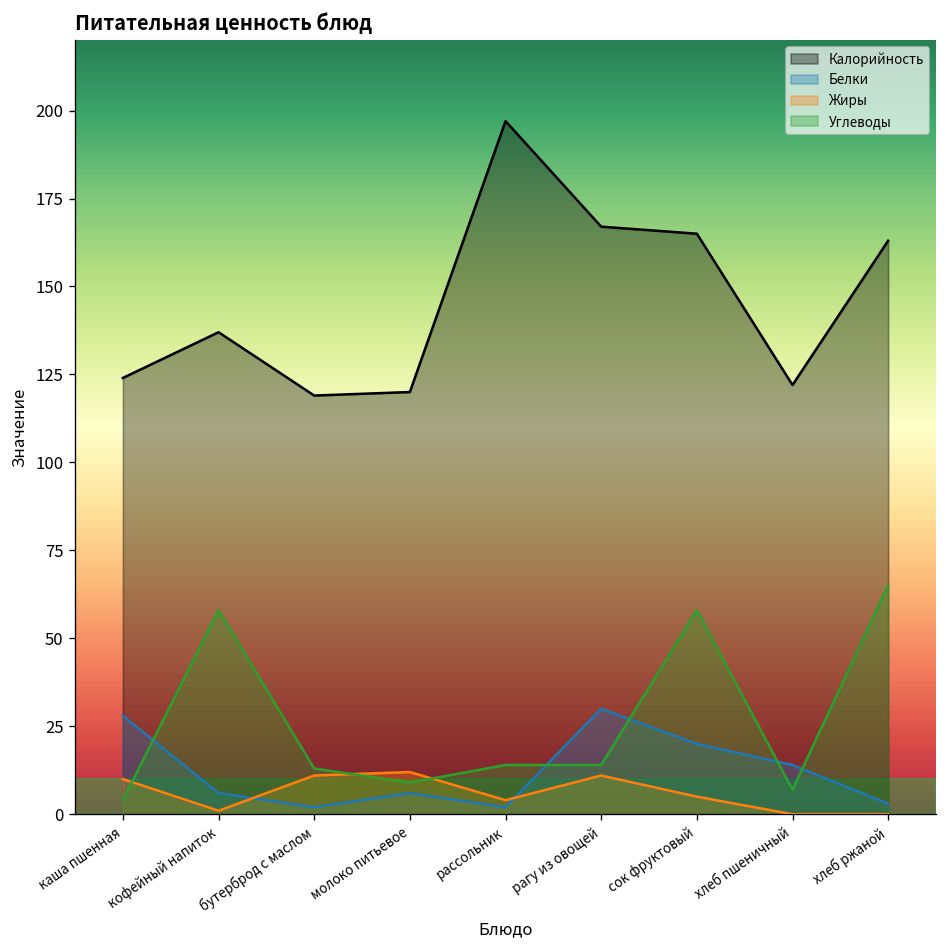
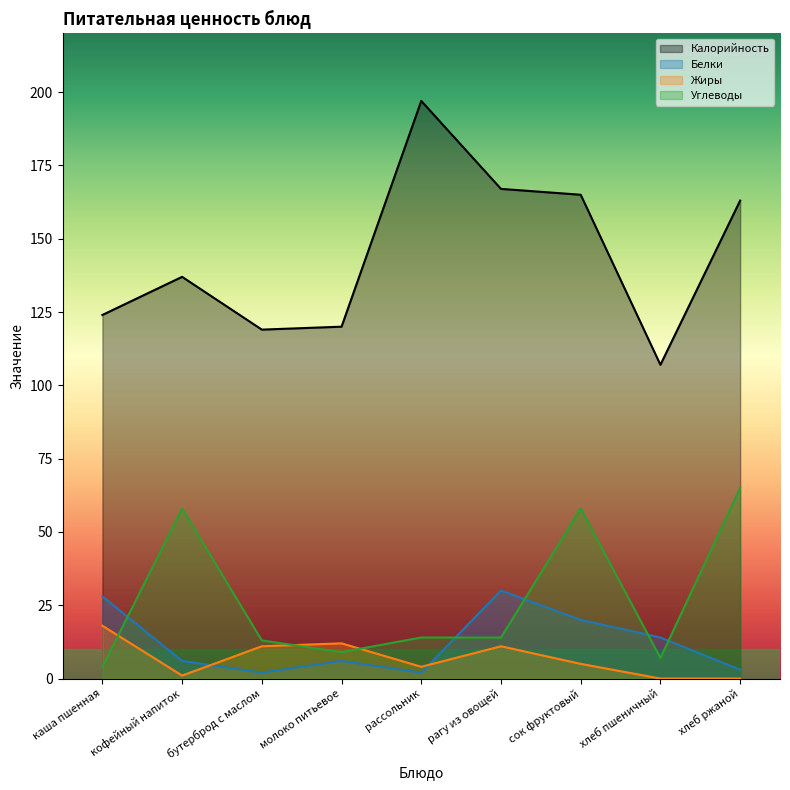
  {
    "Калорийность": {
      "каша пшенная": 124,
      "кофейный напиток": 137,
      "бутерброд с маслом": 119,
      "молоко питьевое": 120,
      "рассольник": 197,
      "рагу из овощей": 167,
      "сок фруктовый": 165,
-     "хлеб пшеничный": 122,
+     "хлеб пшеничный": 107,
      "хлеб ржаной": 163
    },
    "Белки": {
      "каша пшенная": 28,
      "кофейный напиток": 6,
      "бутерброд с маслом": 2,
      "молоко питьевое": 6,
      "рассольник": 2,
      "рагу из овощей": 30,
      "сок фруктовый": 20,
      "хлеб пшеничный": 14,
      "хлеб ржаной": 3
    },
    "Жиры": {
-     "каша пшенная": 10,
+     "каша пшенная": 18,
      "кофейный напиток": 1,
      "бутерброд с маслом": 11,
      "молоко питьевое": 12,
      "рассольник": 4,
      "рагу из овощей": 11,
      "сок фруктовый": 5,
      "хлеб пшеничный": 0,
      "хлеб ржаной": 0
    },
    "Углеводы": {
      "каша пшенная": 4,
      "кофейный напиток": 58,
      "бутерброд с маслом": 13,
      "молоко питьевое": 9,
      "рассольник": 14,
      "рагу из овощей": 14,
      "сок фруктовый": 58,
      "хлеб пшеничный": 7,
      "хлеб ржаной": 65
    }
  }
